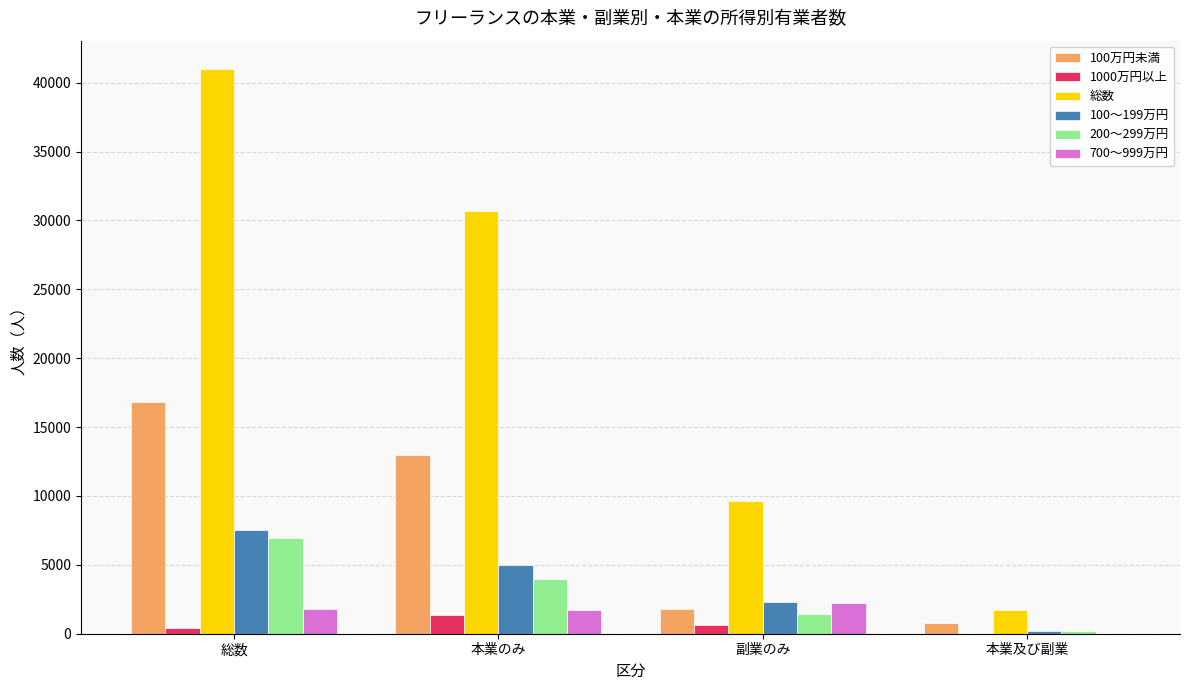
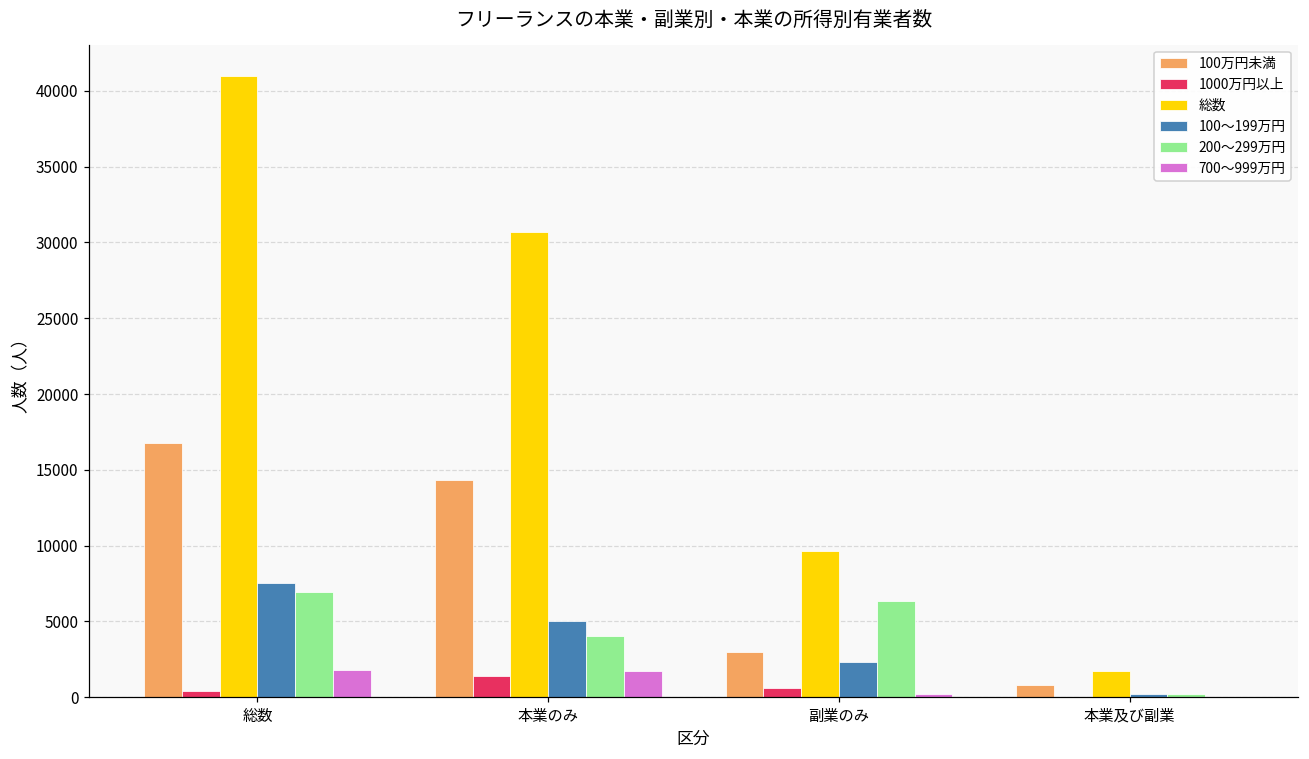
  {
    "100万円未満": {
      "総数": 16800,
-     "本業のみ": 13000,
-     "副業のみ": 1800,
+     "本業のみ": 14300,
+     "副業のみ": 3000,
      "本業及び副業": 800
    },
    "1000万円以上": {
      "総数": 400,
      "本業のみ": 1400,
      "副業のみ": 600,
      "本業及び副業": 0
    },
    "総数": {
      "総数": 41000,
      "本業のみ": 30700,
      "副業のみ": 9700,
      "本業及び副業": 1700
    },
    "100～199万円": {
      "総数": 7500,
      "本業のみ": 5000,
      "副業のみ": 2300,
      "本業及び副業": 200
    },
    "200～299万円": {
      "総数": 6900,
      "本業のみ": 4000,
-     "副業のみ": 1400,
+     "副業のみ": 6300,
      "本業及び副業": 200
    },
    "700～999万円": {
      "総数": 1800,
      "本業のみ": 1700,
-     "副業のみ": 2200,
+     "副業のみ": 200,
      "本業及び副業": 0
    }
  }
